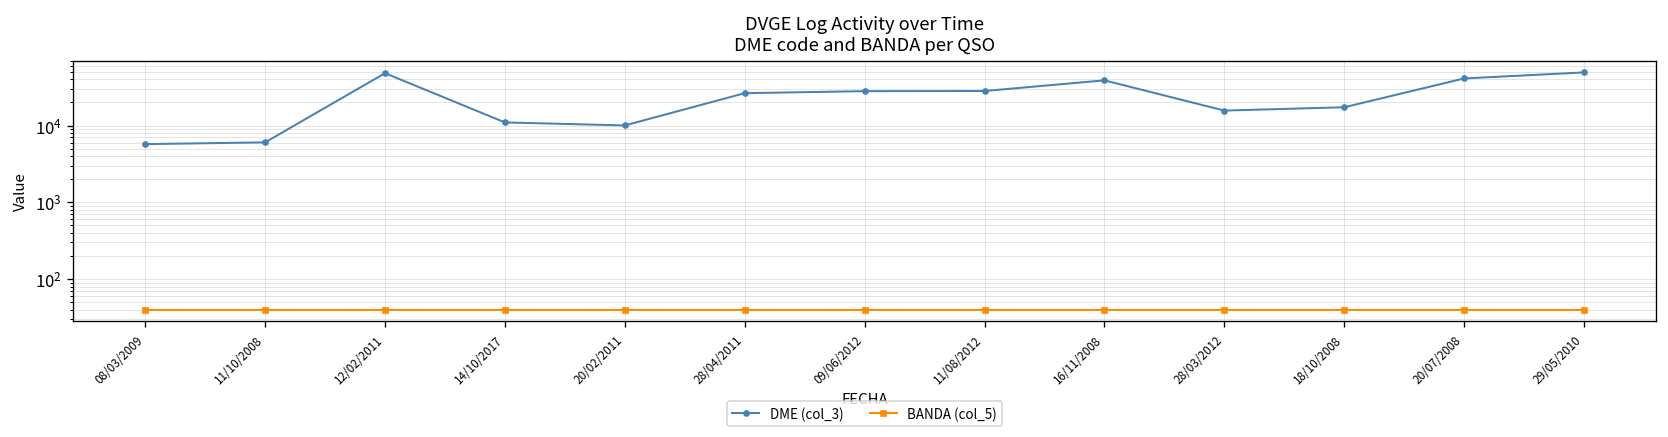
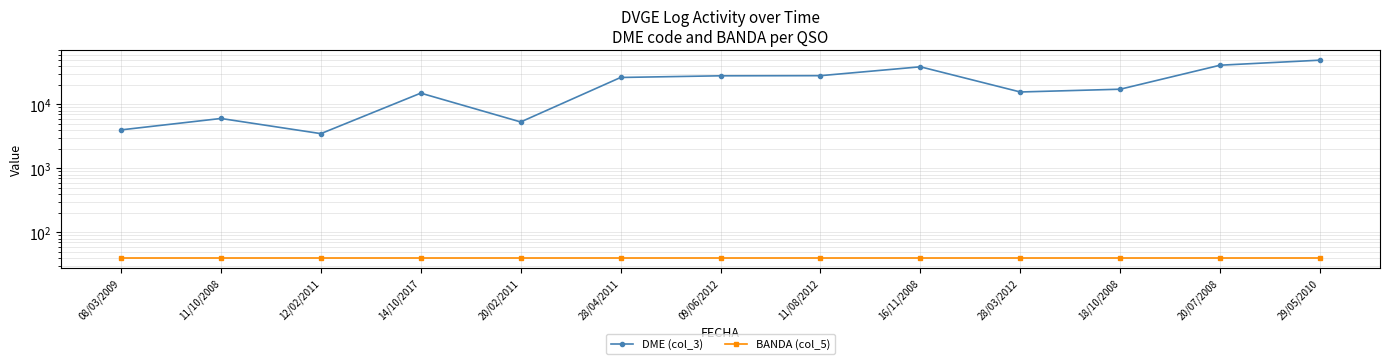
  {
    "DME (col_3)": {
-     "08/03/2009": 6000,
+     "08/03/2009": 4000,
      "11/10/2008": 6000,
-     "12/02/2011": 50000,
-     "14/10/2017": 11000,
-     "20/02/2011": 10000,
+     "12/02/2011": 3000,
+     "14/10/2017": 15000,
+     "20/02/2011": 5000,
      "28/04/2011": 26000,
      "09/06/2012": 30000,
      "11/08/2012": 30000,
      "16/11/2008": 40000,
      "28/03/2012": 16000,
      "18/10/2008": 17000,
      "20/07/2008": 40000,
      "29/05/2010": 50000
    },
    "BANDA (col_5)": {
      "08/03/2009": 40,
      "11/10/2008": 40,
      "12/02/2011": 40,
      "14/10/2017": 40,
      "20/02/2011": 40,
      "28/04/2011": 40,
      "09/06/2012": 40,
      "11/08/2012": 40,
      "16/11/2008": 40,
      "28/03/2012": 40,
      "18/10/2008": 40,
      "20/07/2008": 40,
      "29/05/2010": 40
    }
  }
